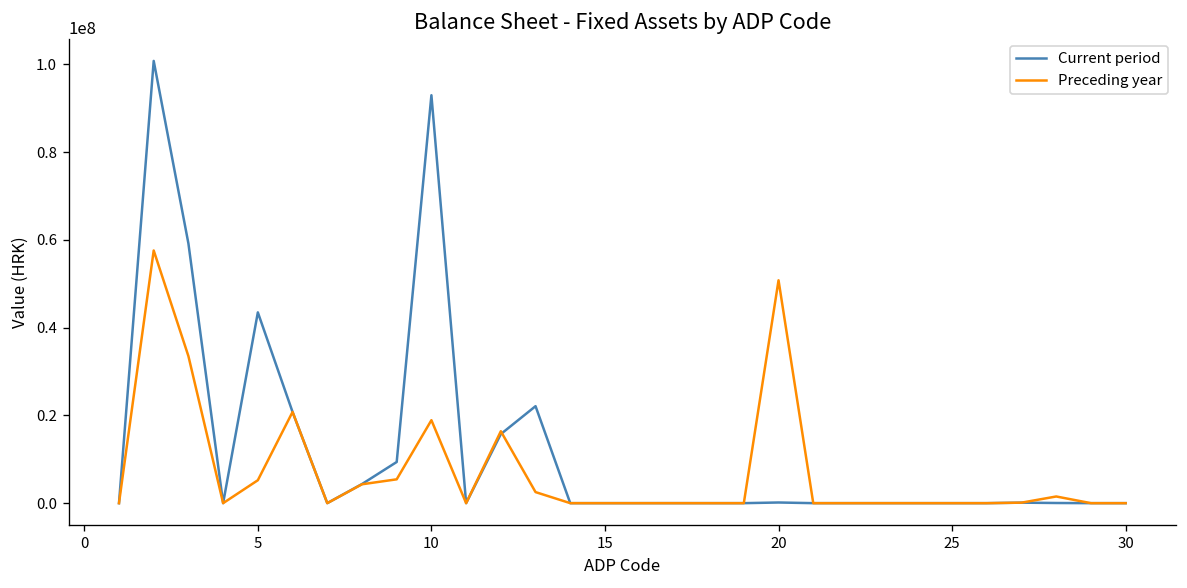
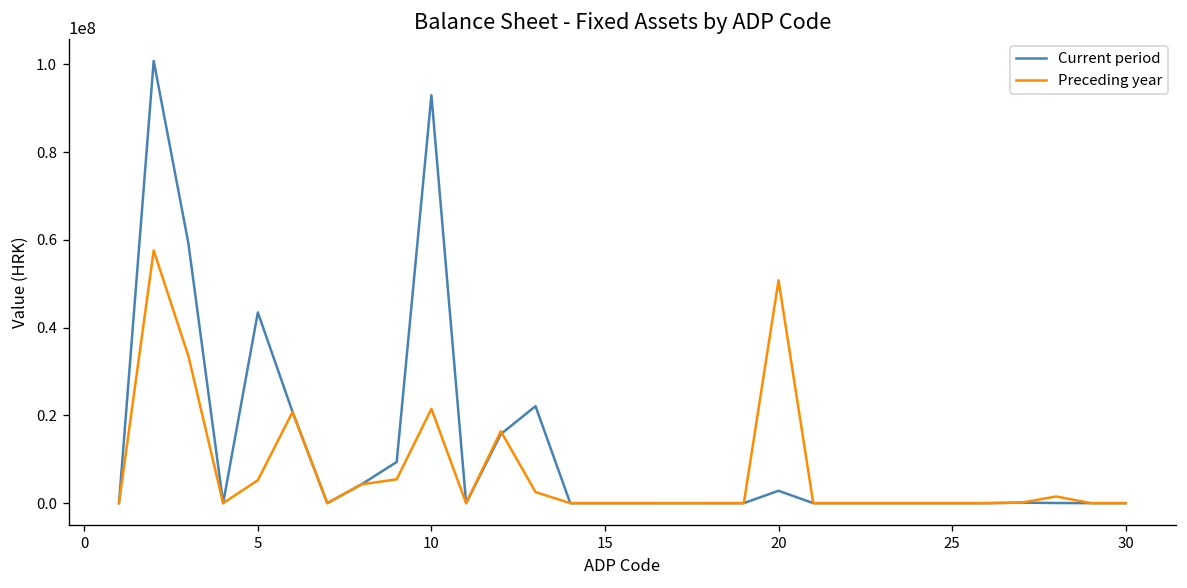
  {
    "Current period": {
      "5": 43000000,
      "10": 93000000,
-     "20": 0
+     "20": 3000000
    },
    "Preceding year": {
      "5": 5000000,
-     "10": 19000000,
+     "10": 21000000,
      "20": 51000000
    }
  }
